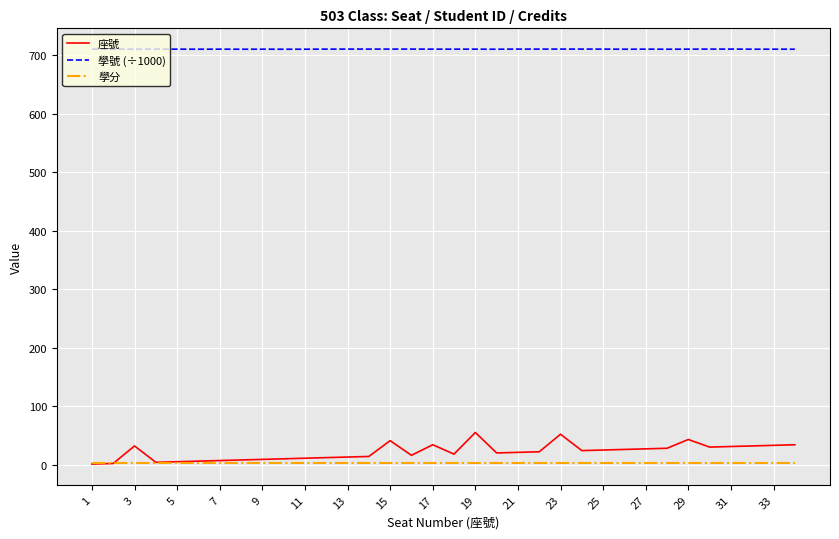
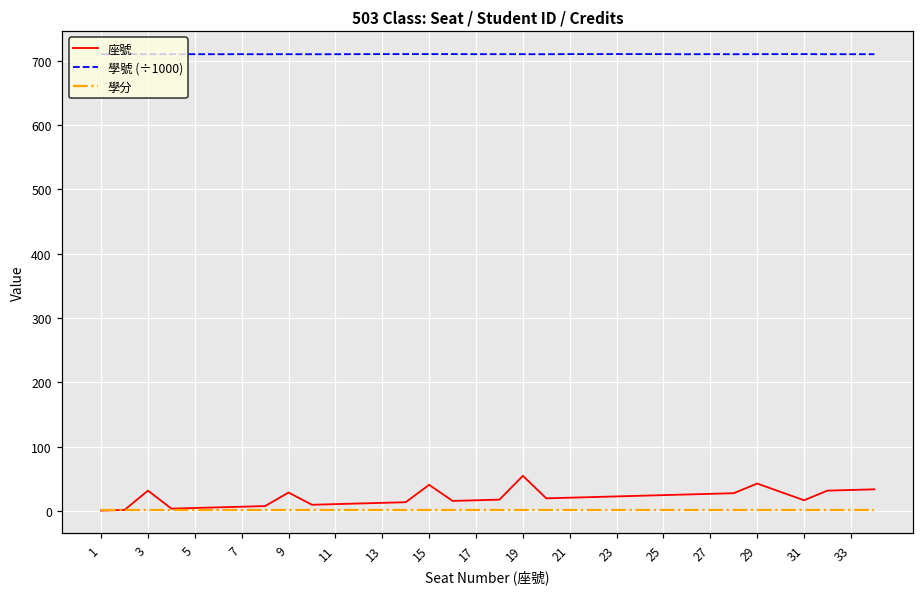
  {
    "座號": {
      "3": 30,
      "7": 10,
-     "9": 10,
+     "9": 30,
      "11": 10,
      "13": 10,
      "15": 40,
-     "17": 30,
+     "17": 20,
      "19": 60,
      "21": 20,
-     "23": 50,
+     "23": 20,
      "25": 30,
      "27": 30,
      "29": 40,
-     "31": 30,
+     "31": 20,
      "33": 30
    },
    "學號 (÷1000)": {
      "5": 710,
      "7": 710,
      "9": 710,
      "11": 710,
      "13": 710,
      "15": 710,
      "17": 710,
      "19": 710,
      "21": 710,
      "23": 710,
      "25": 710,
      "27": 710,
      "29": 710,
      "31": 710,
      "33": 710
    },
    "學分": {
      "3": 0,
      "7": 0,
      "9": 0,
      "11": 0,
      "13": 0,
      "15": 0,
      "17": 0,
      "19": 0,
      "21": 0,
      "23": 0,
      "25": 0,
      "27": 0,
      "29": 0,
      "31": 0,
      "33": 0
    }
  }
